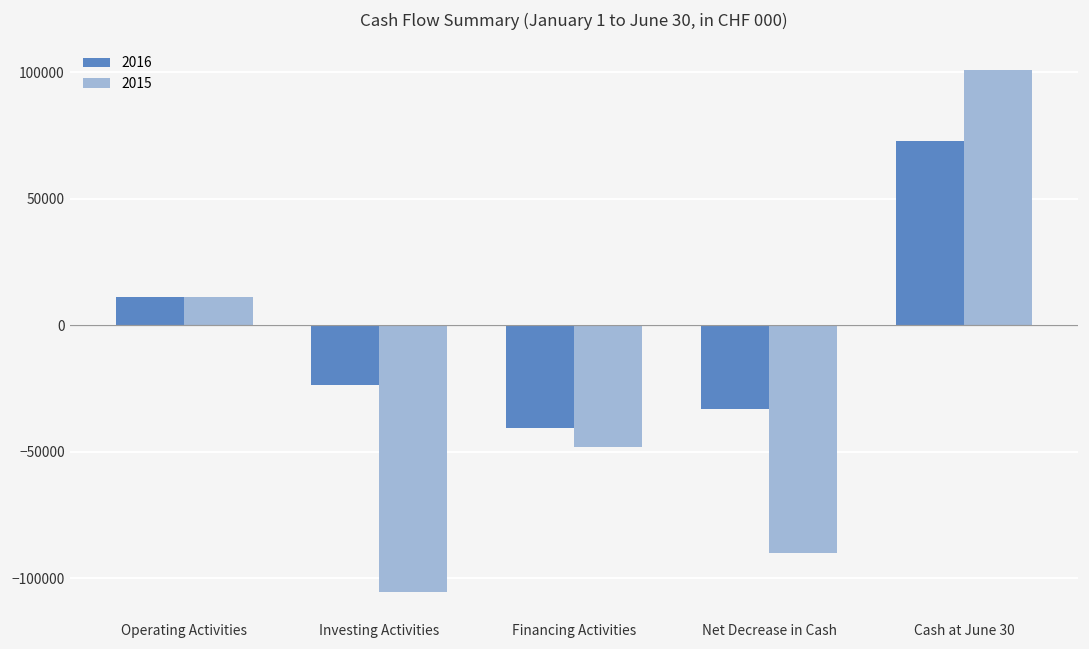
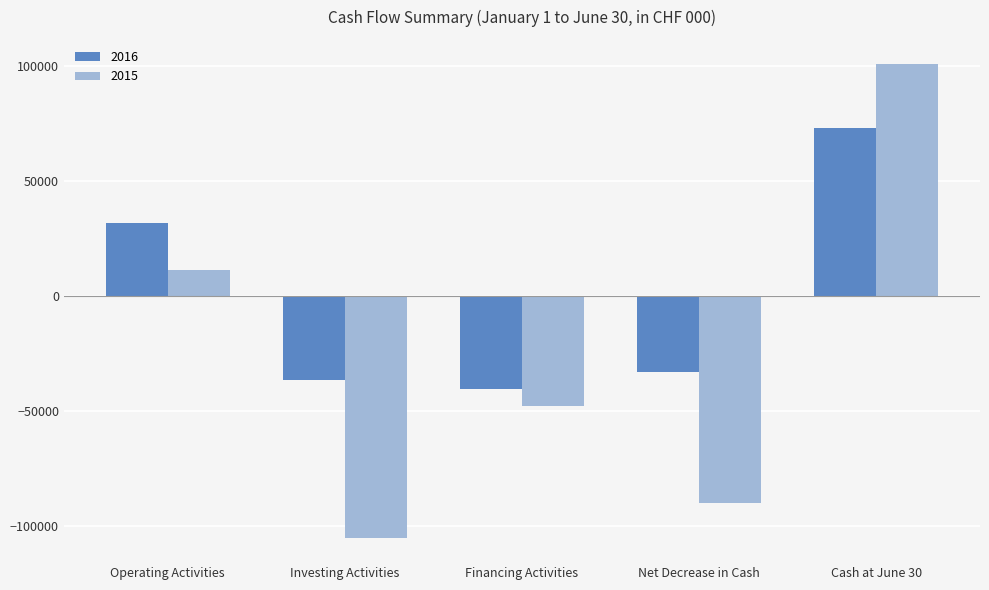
  {
    "2016": {
-     "Operating Activities": 11000,
-     "Investing Activities": -24000,
+     "Operating Activities": 32000,
+     "Investing Activities": -37000,
      "Financing Activities": -41000,
      "Net Decrease in Cash": -33000,
      "Cash at June 30": 73000
    },
    "2015": {
      "Operating Activities": 11000,
      "Investing Activities": -105000,
      "Financing Activities": -48000,
      "Net Decrease in Cash": -90000,
      "Cash at June 30": 101000
    }
  }
